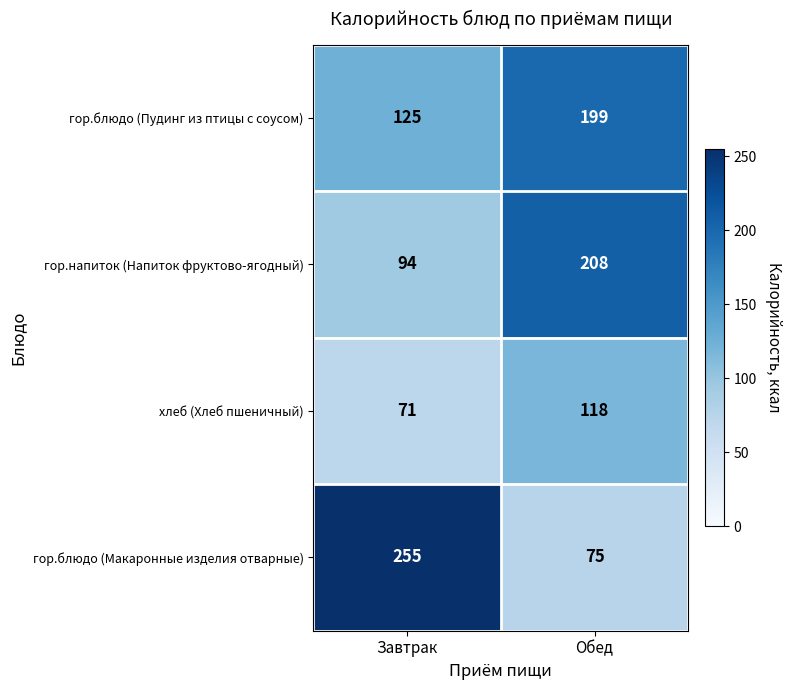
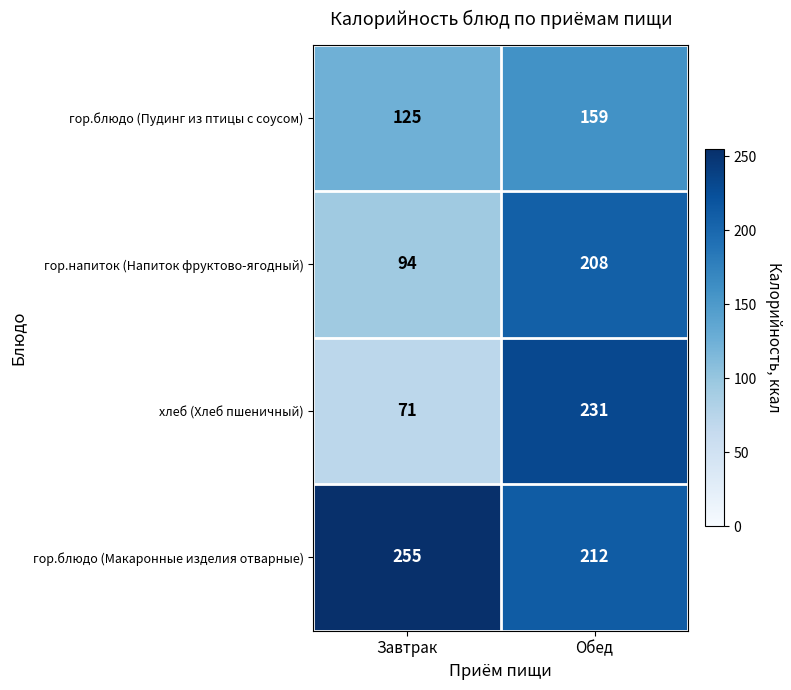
  {
    "гор.блюдо (Пудинг из птицы с соусом)": {
      "Завтрак": 125,
-     "Обед": 199
+     "Обед": 159
    },
    "гор.напиток (Напиток фруктово-ягодный)": {
      "Завтрак": 94,
      "Обед": 208
    },
    "хлеб (Хлеб пшеничный)": {
      "Завтрак": 71,
-     "Обед": 118
+     "Обед": 231
    },
    "гор.блюдо (Макаронные изделия отварные)": {
      "Завтрак": 255,
-     "Обед": 75
+     "Обед": 212
    }
  }
